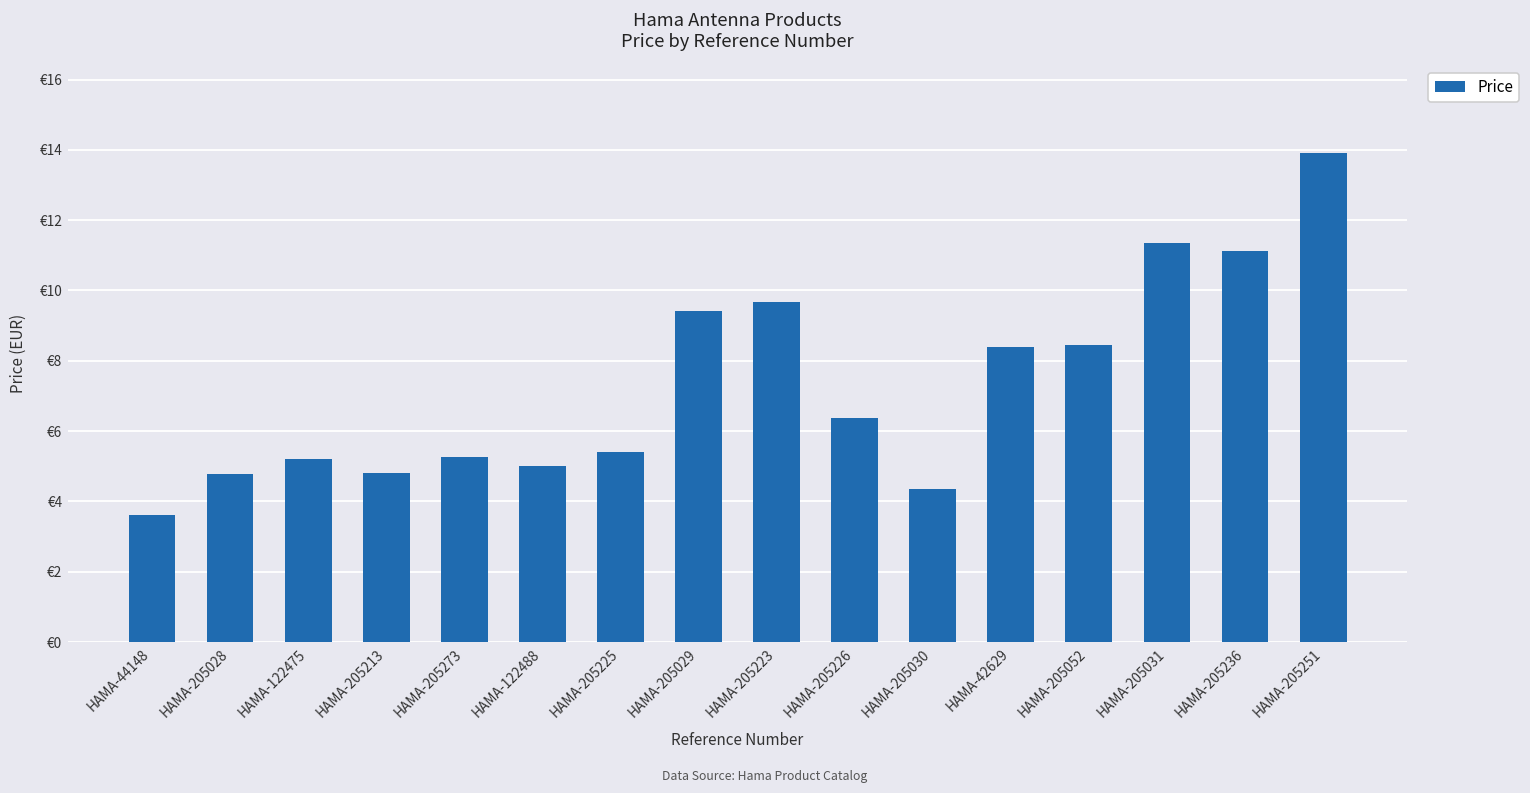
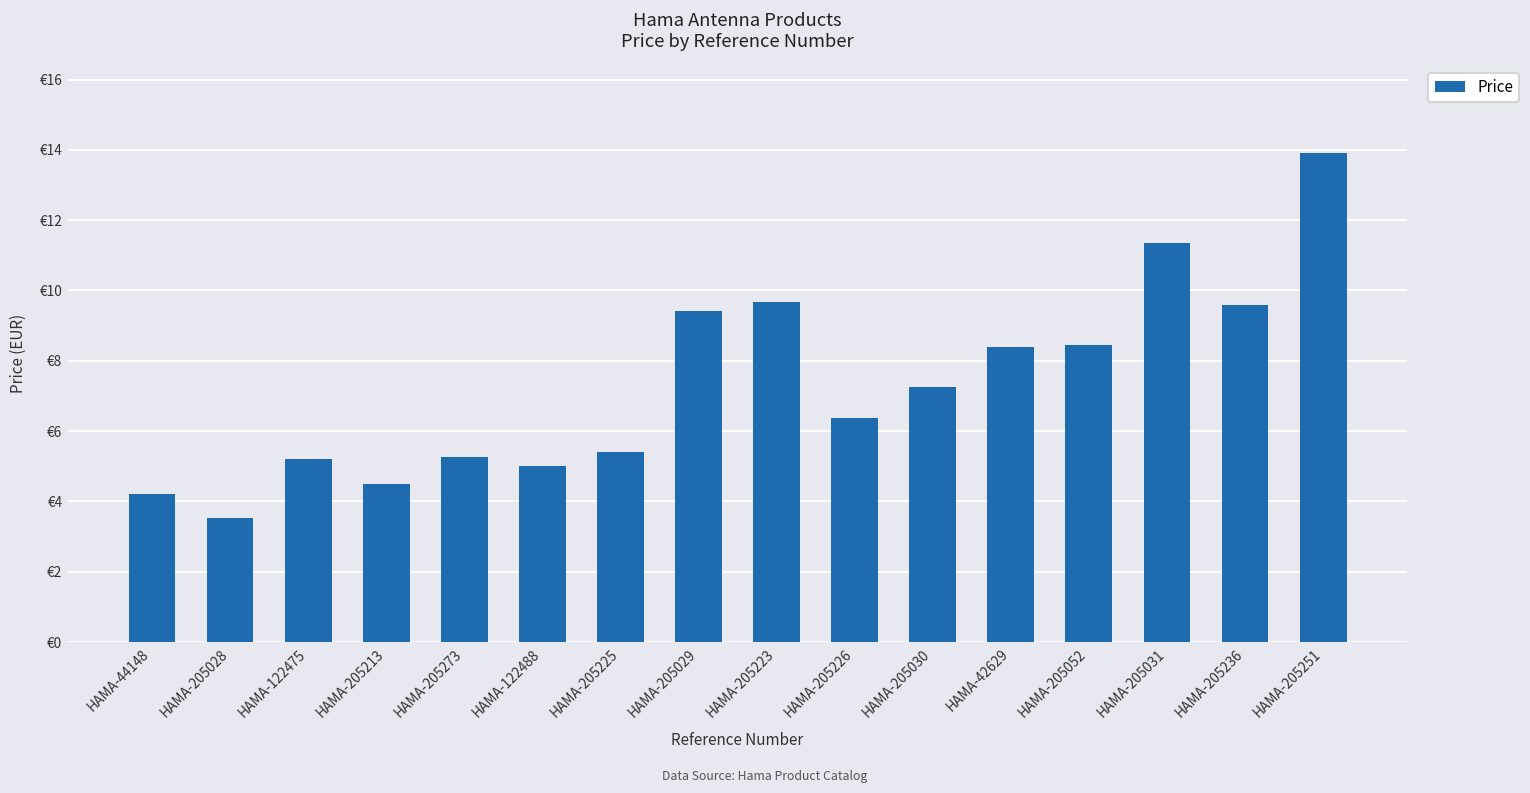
  {
-   "HAMA-44148": "€3.6",
-   "HAMA-205028": "€4.8",
+   "HAMA-44148": "€4.2",
+   "HAMA-205028": "€3.5",
    "HAMA-122475": "€5.2",
-   "HAMA-205213": "€4.8",
+   "HAMA-205213": "€4.5",
    "HAMA-205273": "€5.3",
    "HAMA-122488": "€5.0",
    "HAMA-205225": "€5.4",
    "HAMA-205029": "€9.4",
    "HAMA-205223": "€9.7",
    "HAMA-205226": "€6.4",
-   "HAMA-205030": "€4.4",
+   "HAMA-205030": "€7.2",
    "HAMA-42629": "€8.4",
    "HAMA-205052": "€8.5",
    "HAMA-205031": "€11.4",
-   "HAMA-205236": "€11.1",
+   "HAMA-205236": "€9.6",
    "HAMA-205251": "€13.9"
  }
